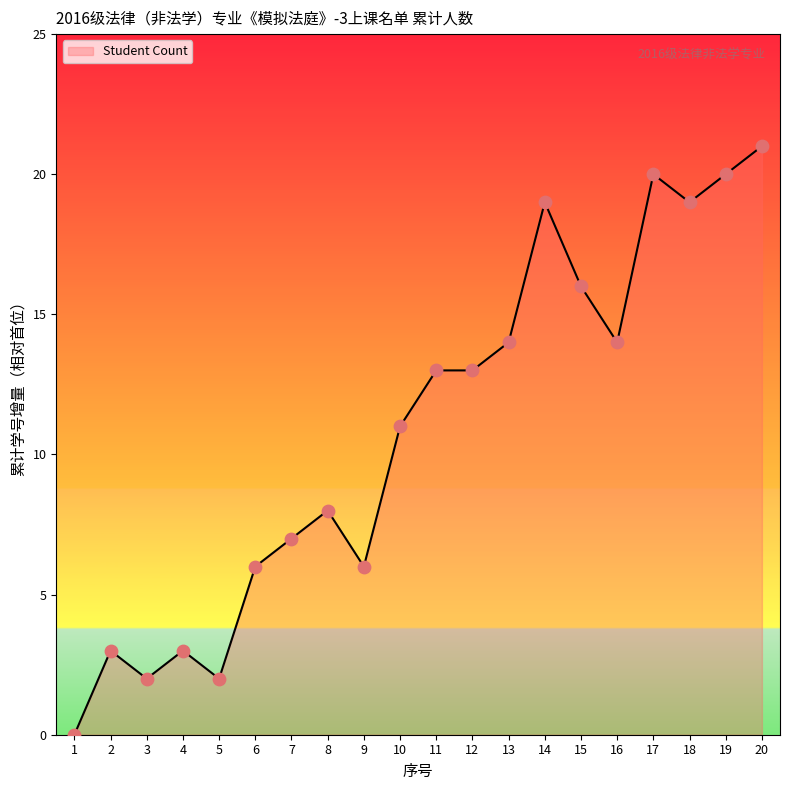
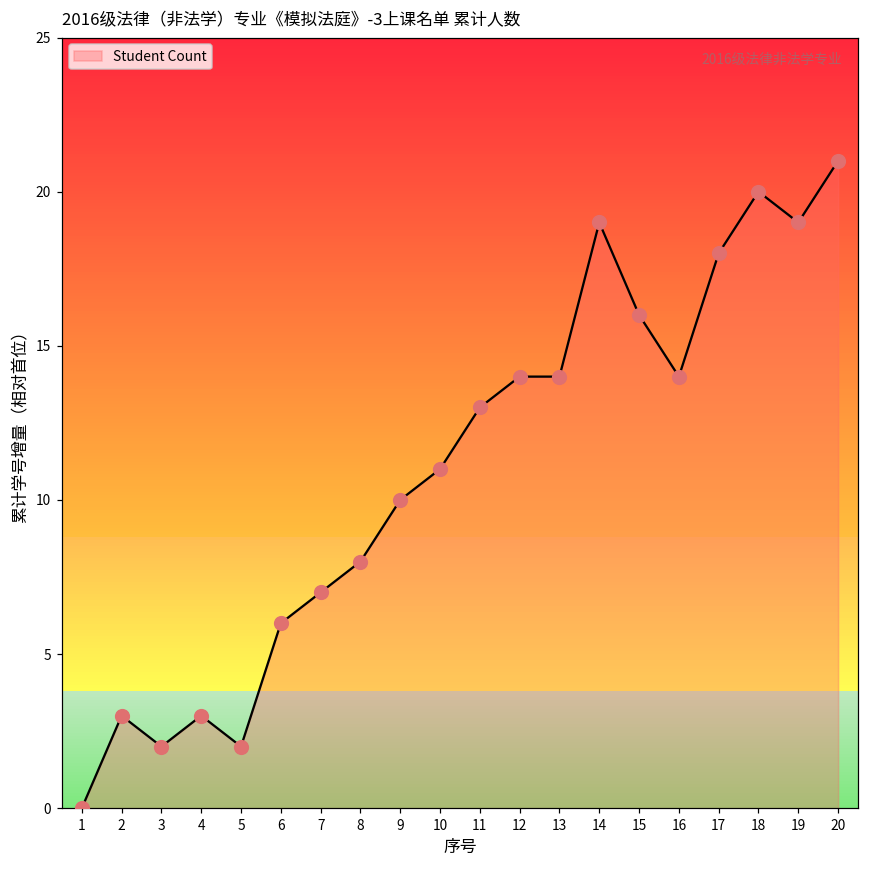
  {
    "1": 0.0,
    "2": 3.0,
    "3": 2.0,
    "4": 3.0,
    "5": 2.0,
    "6": 6.0,
    "7": 7.0,
    "8": 8.0,
-   "9": 6.0,
+   "9": 10.0,
    "10": 11.0,
    "11": 13.0,
-   "12": 13.0,
+   "12": 14.0,
    "13": 14.0,
    "14": 19.0,
    "15": 16.0,
    "16": 14.0,
-   "17": 20.0,
-   "18": 19.0,
-   "19": 20.0,
+   "17": 18.0,
+   "18": 20.0,
+   "19": 19.0,
    "20": 21.0
  }
